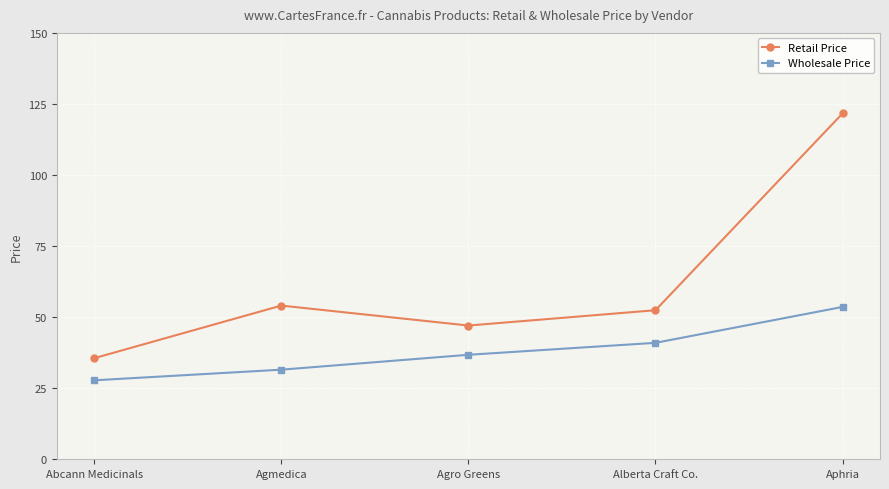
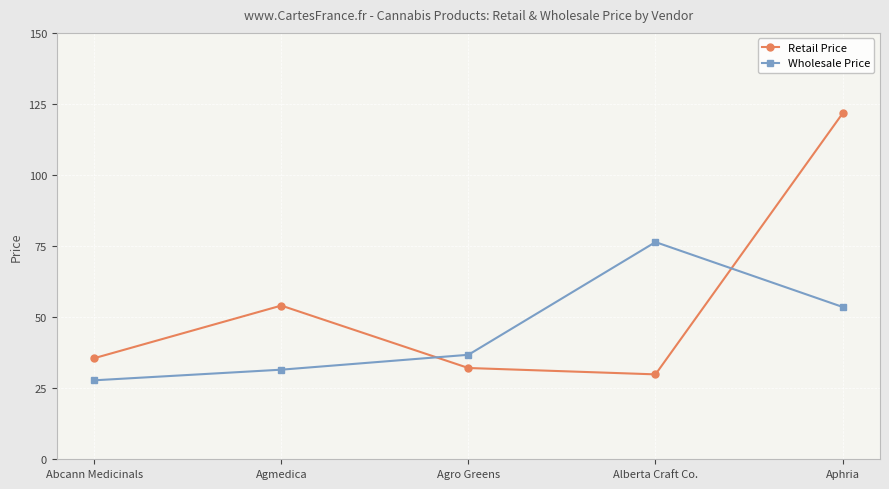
  {
    "Retail Price": {
      "Abcann Medicinals": 36,
      "Agmedica": 54,
-     "Agro Greens": 47,
-     "Alberta Craft Co.": 52,
+     "Agro Greens": 32,
+     "Alberta Craft Co.": 30,
      "Aphria": 122
    },
    "Wholesale Price": {
      "Abcann Medicinals": 28,
      "Agmedica": 32,
      "Agro Greens": 37,
-     "Alberta Craft Co.": 41,
+     "Alberta Craft Co.": 76,
      "Aphria": 54
    }
  }
